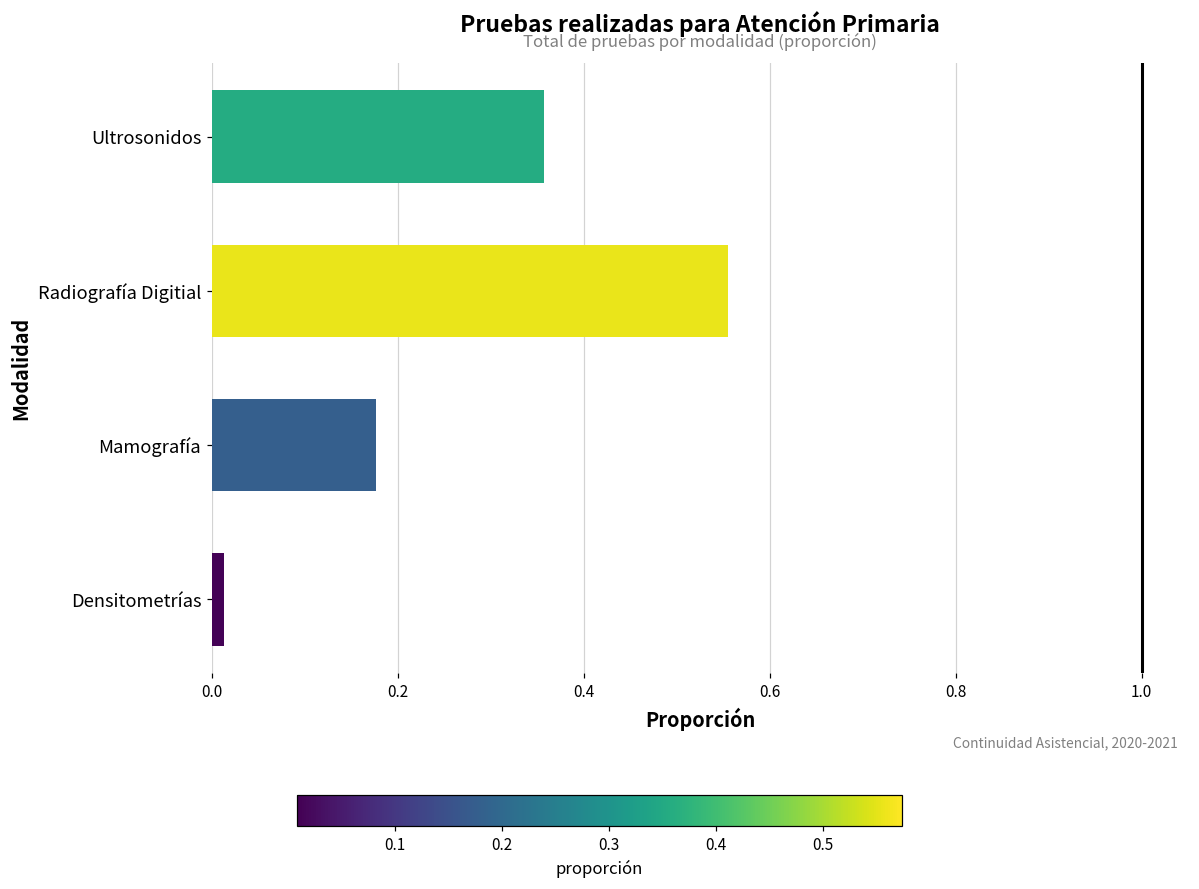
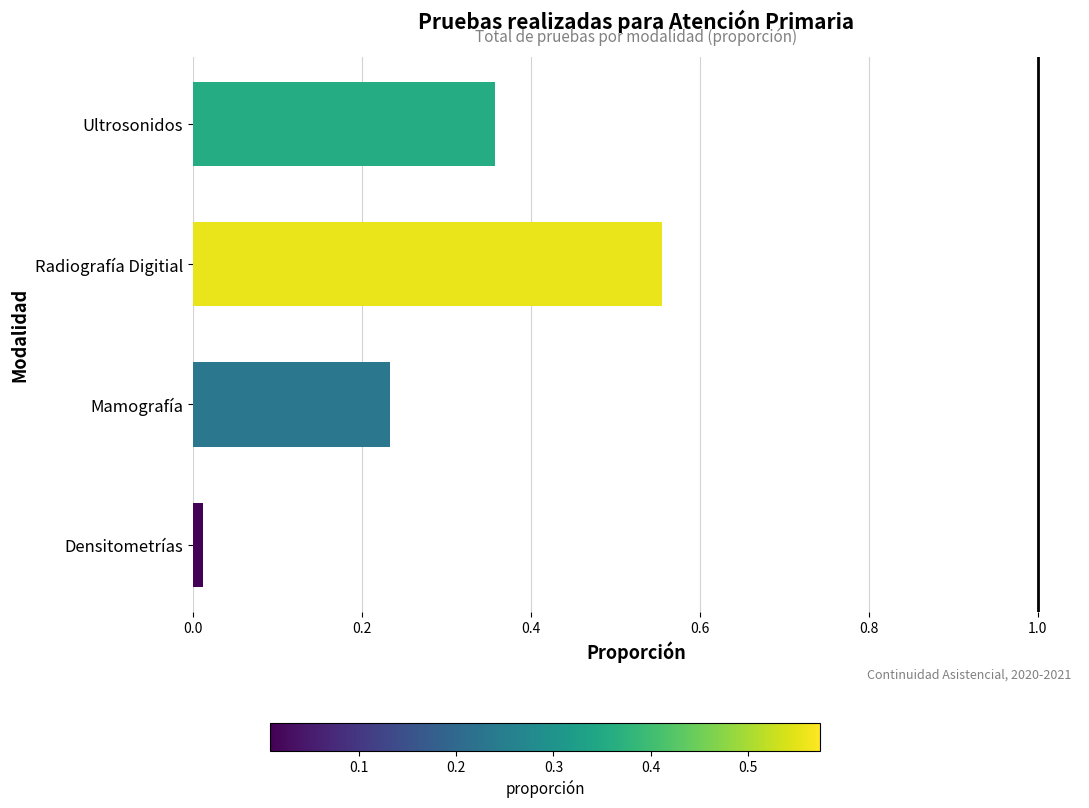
  {
    "Ultrosonidos": 0.36,
    "Radiografía Digitial": 0.56,
-   "Mamografía": 0.18,
+   "Mamografía": 0.23,
    "Densitometrías": 0.01
  }
